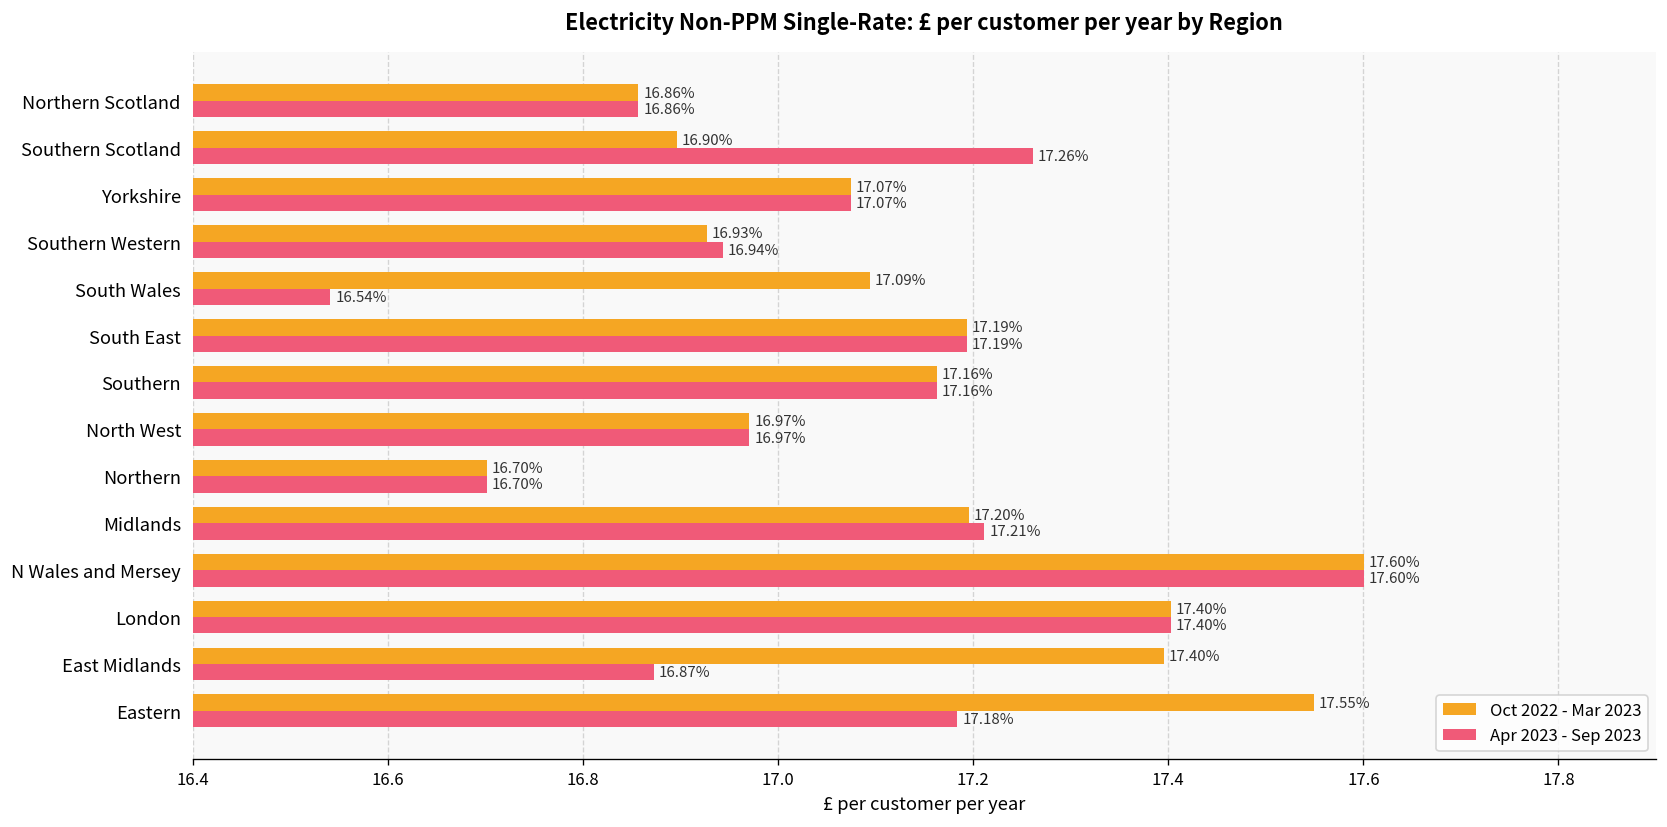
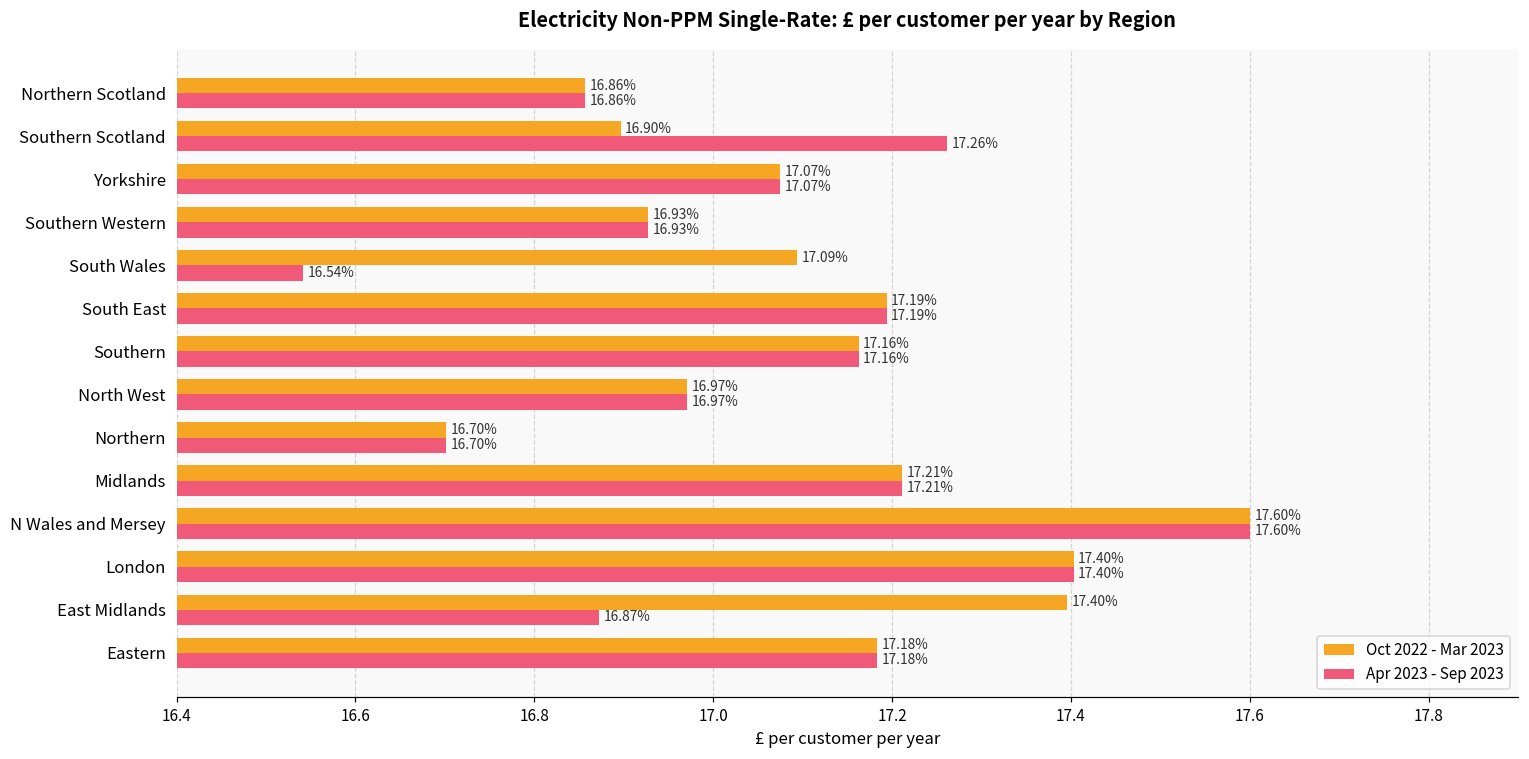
  {
    "Oct 2022 - Mar 2023": {
      "Northern Scotland": "16.86%",
      "Southern Scotland": "16.90%",
      "Yorkshire": "17.07%",
      "Southern Western": "16.93%",
      "South Wales": "17.09%",
      "South East": "17.19%",
      "Southern": "17.16%",
      "North West": "16.97%",
      "Northern": "16.70%",
-     "Midlands": "17.20%",
+     "Midlands": "17.21%",
      "N Wales and Mersey": "17.60%",
      "London": "17.40%",
      "East Midlands": "17.40%",
-     "Eastern": "17.55%"
+     "Eastern": "17.18%"
    },
    "Apr 2023 - Sep 2023": {
      "Northern Scotland": "16.86%",
      "Southern Scotland": "17.26%",
      "Yorkshire": "17.07%",
-     "Southern Western": "16.94%",
+     "Southern Western": "16.93%",
      "South Wales": "16.54%",
      "South East": "17.19%",
      "Southern": "17.16%",
      "North West": "16.97%",
      "Northern": "16.70%",
      "Midlands": "17.21%",
      "N Wales and Mersey": "17.60%",
      "London": "17.40%",
      "East Midlands": "16.87%",
      "Eastern": "17.18%"
    }
  }
